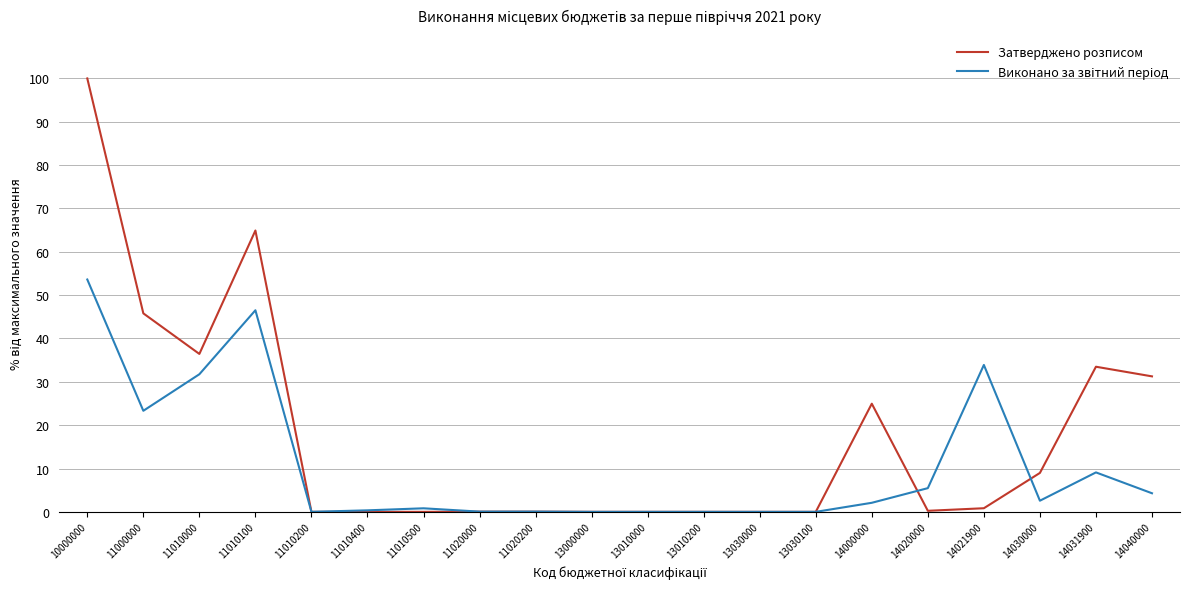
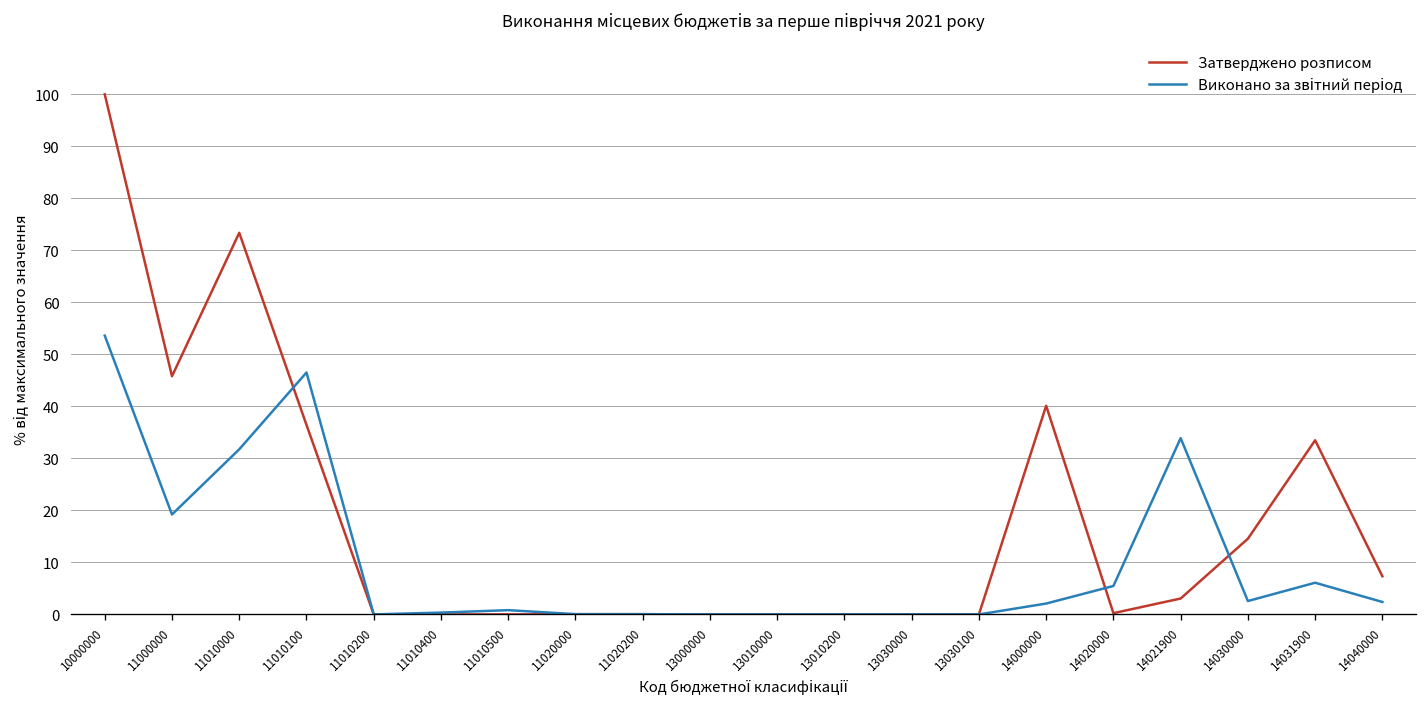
  {
    "Затверджено розписом": {
      "10000000": 100,
      "11000000": 46,
-     "11010000": 36,
-     "11010100": 65,
+     "11010000": 73,
+     "11010100": 36,
      "11010500": 0,
-     "14000000": 25,
+     "14000000": 40,
      "14020000": 0,
-     "14021900": 1,
-     "14030000": 9,
+     "14021900": 3,
+     "14030000": 15,
      "14031900": 33,
-     "14040000": 31
+     "14040000": 7
    },
    "Виконано за звітний період": {
      "10000000": 54,
-     "11000000": 23,
+     "11000000": 19,
      "11010000": 32,
      "11010100": 47,
      "11010500": 1,
      "14000000": 2,
      "14020000": 5,
      "14021900": 34,
      "14030000": 3,
-     "14031900": 9,
-     "14040000": 4
+     "14031900": 6,
+     "14040000": 2
    }
  }
